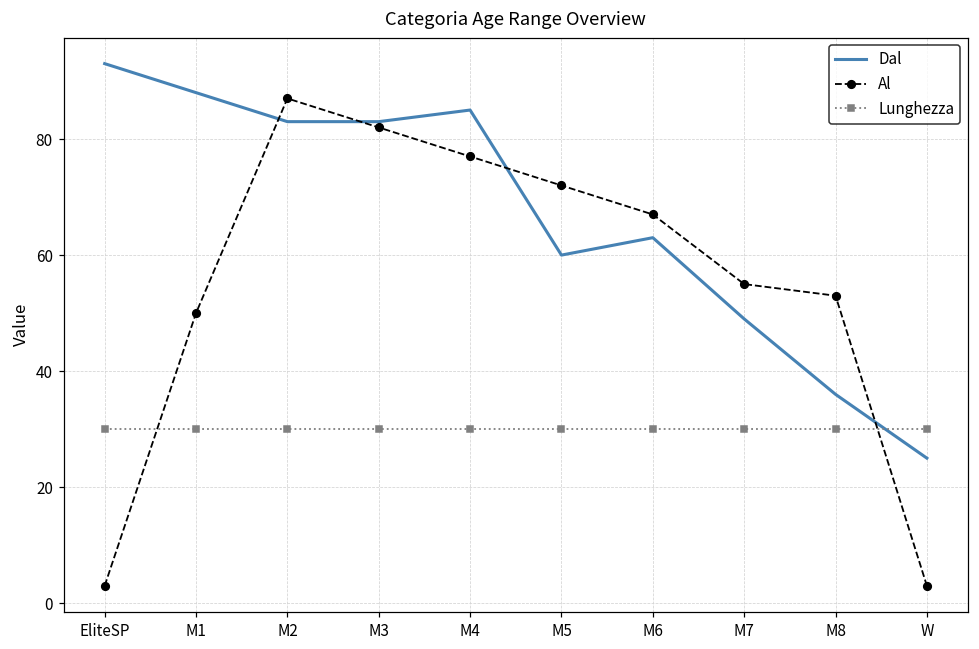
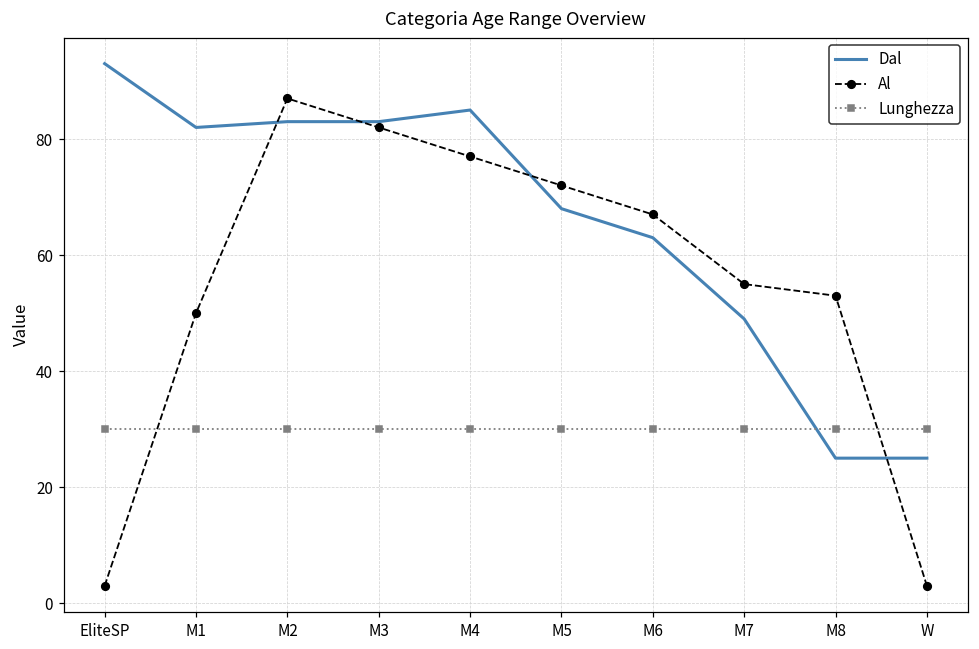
  {
    "Dal": {
      "EliteSP": 93,
-     "M1": 88,
+     "M1": 82,
      "M2": 83,
      "M3": 83,
      "M4": 85,
-     "M5": 60,
+     "M5": 68,
      "M6": 63,
      "M7": 49,
-     "M8": 36,
+     "M8": 25,
      "W": 25
    },
    "Al": {
      "EliteSP": 3,
      "M1": 50,
      "M2": 87,
      "M3": 82,
      "M4": 77,
      "M5": 72,
      "M6": 67,
      "M7": 55,
      "M8": 53,
      "W": 3
    },
    "Lunghezza": {
      "EliteSP": 30,
      "M1": 30,
      "M2": 30,
      "M3": 30,
      "M4": 30,
      "M5": 30,
      "M6": 30,
      "M7": 30,
      "M8": 30,
      "W": 30
    }
  }
